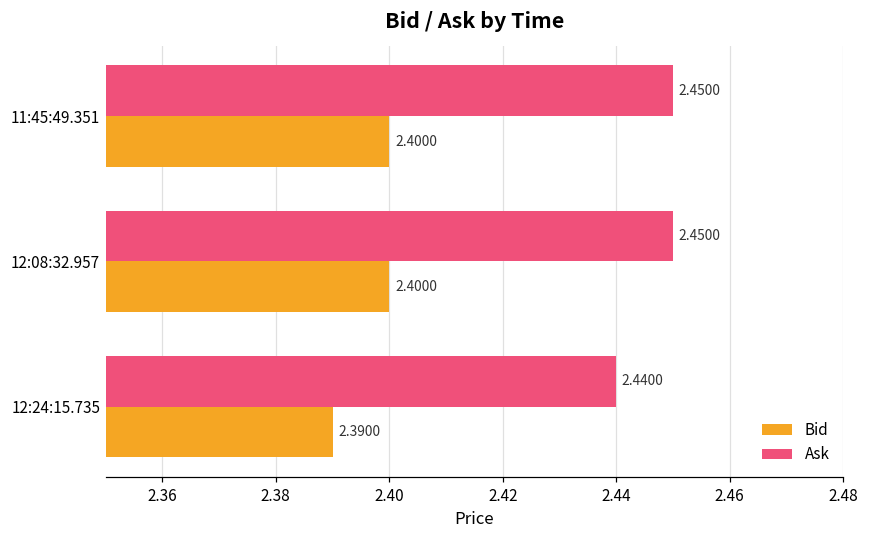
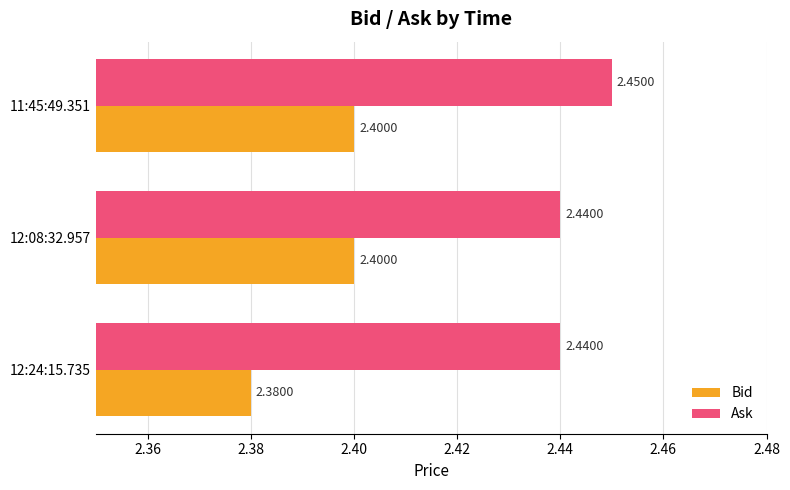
  {
    "Bid": {
      "11:45:49.351": 2.4000,
      "12:08:32.957": 2.4000,
-     "12:24:15.735": 2.3900
+     "12:24:15.735": 2.3800
    },
    "Ask": {
      "11:45:49.351": 2.4500,
-     "12:08:32.957": 2.4500,
+     "12:08:32.957": 2.4400,
      "12:24:15.735": 2.4400
    }
  }
